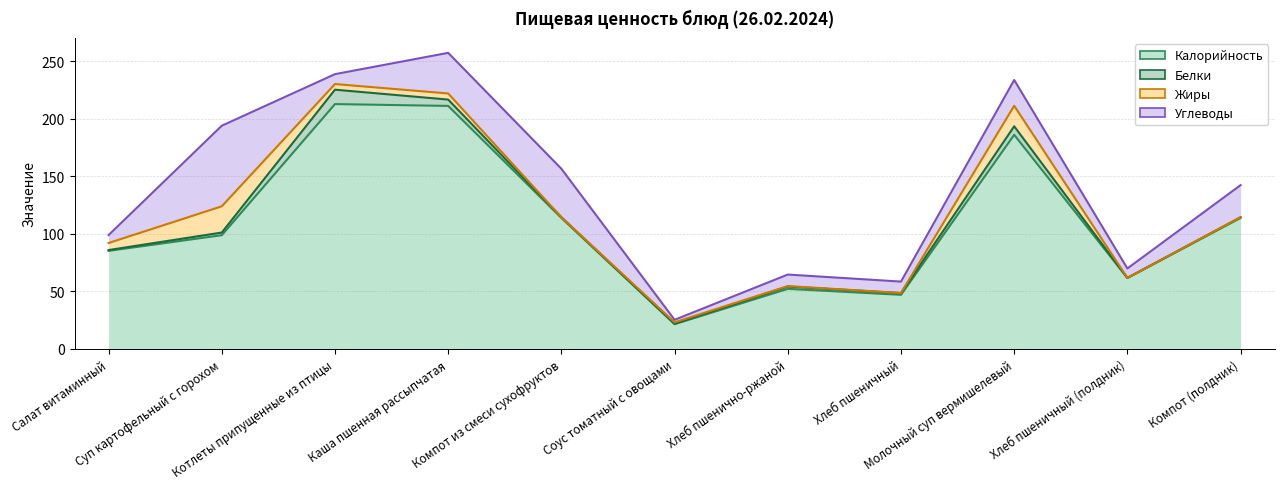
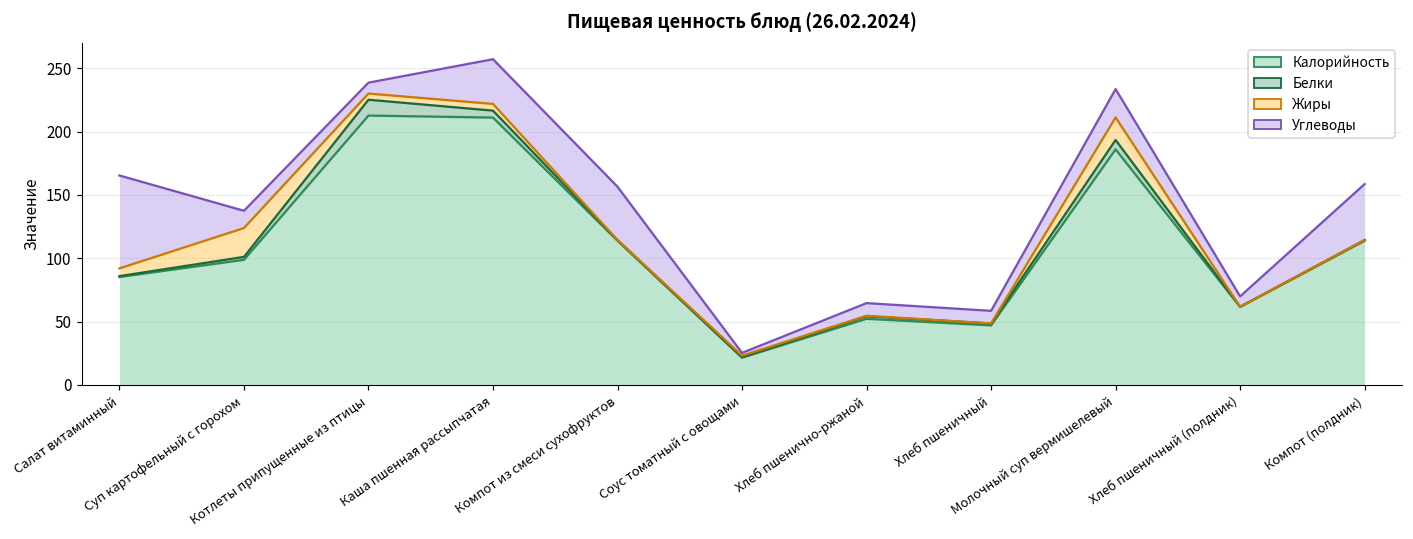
  {
    "Жиры": {
      "Салат витаминный": 6,
      "Суп картофельный с горохом": 23,
      "Котлеты припущенные из птицы": 5,
      "Каша пшенная рассыпчатая": 5,
      "Молочный суп вермишелевый": 18
    },
    "Углеводы": {
-     "Салат витаминный": 7,
-     "Суп картофельный с горохом": 70,
+     "Салат витаминный": 73,
+     "Суп картофельный с горохом": 14,
      "Котлеты припущенные из птицы": 9,
      "Каша пшенная рассыпчатая": 35,
      "Компот из смеси сухофруктов": 42,
      "Хлеб пшенично-ржаной": 10,
      "Хлеб пшеничный": 10,
      "Молочный суп вермишелевый": 22,
      "Хлеб пшеничный (полдник)": 8,
-     "Компот (полдник)": 28
+     "Компот (полдник)": 44
    }
  }
